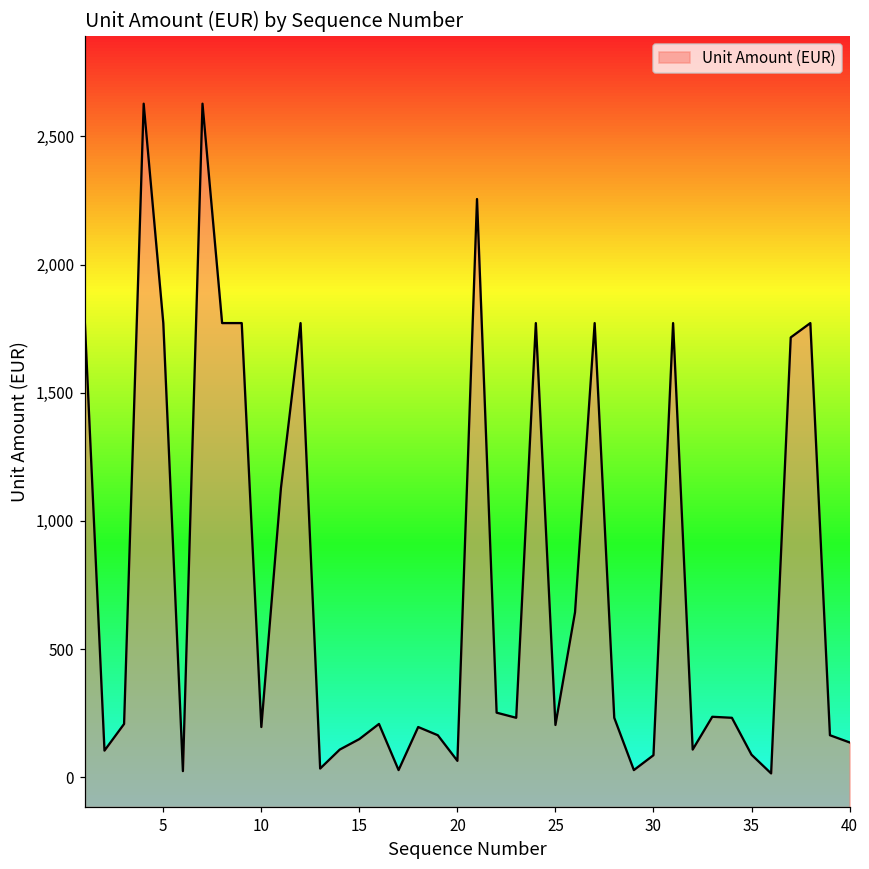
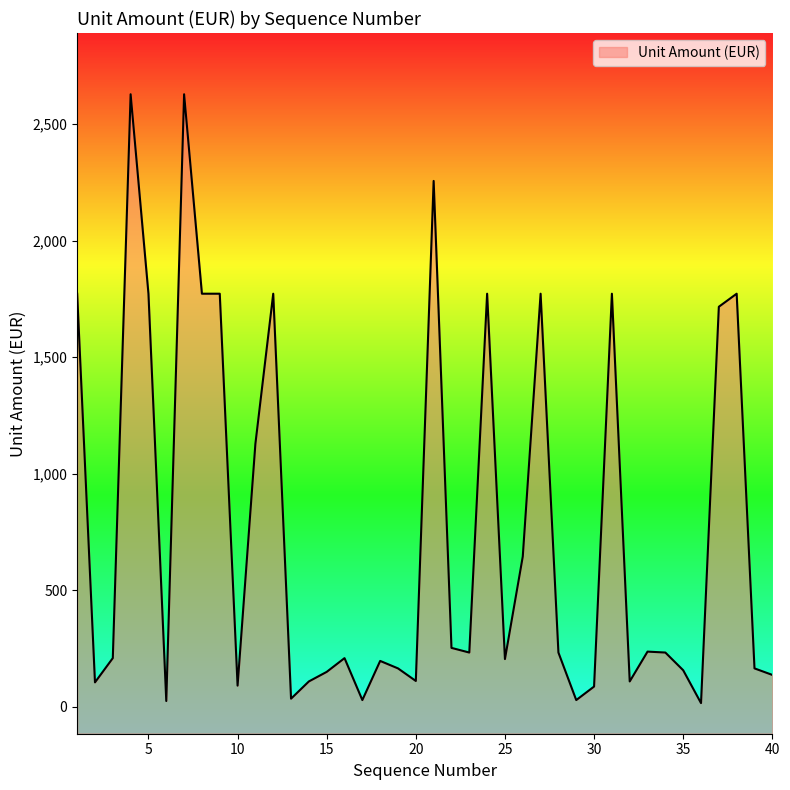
  {
    "5": "1,770",
-   "10": "200",
+   "10": "90",
    "15": "150",
-   "20": "60",
+   "20": "110",
    "25": "200",
    "30": "90",
-   "35": "90",
+   "35": "160",
    "40": "140"
  }
